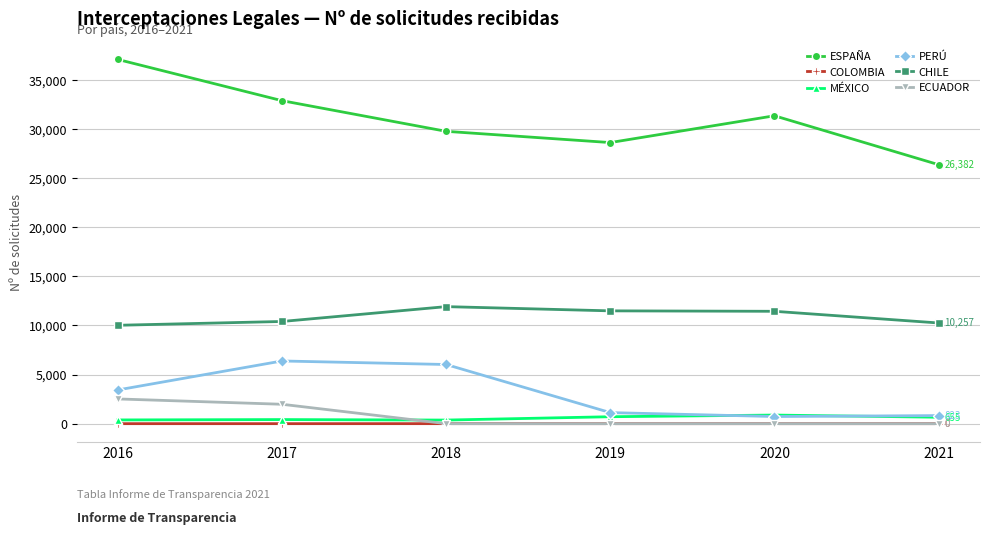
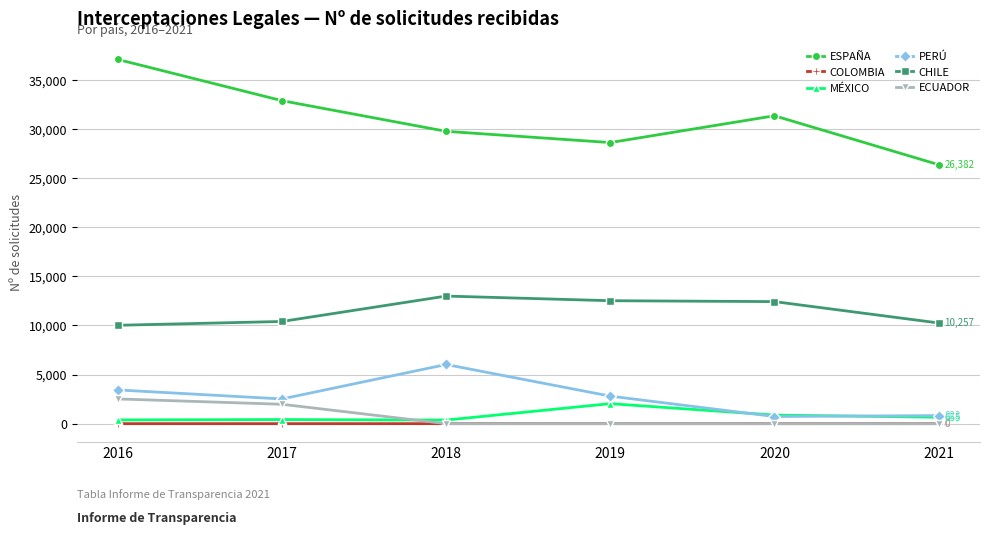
  {
    "ESPAÑA": {
      "2021": "26,382"
    },
    "COLOMBIA": {
      "2016": "0",
      "2017": "0"
    },
    "MÉXICO": {
      "2016": "0",
      "2017": "0",
      "2018": "0",
-     "2019": "1,000"
+     "2019": "2,000"
    },
    "PERÚ": {
      "2016": "3,000",
-     "2017": "6,000",
+     "2017": "3,000",
      "2018": "6,000",
-     "2019": "1,000"
+     "2019": "3,000"
    },
    "CHILE": {
      "2016": "10,000",
      "2017": "10,000",
-     "2018": "12,000",
-     "2019": "11,000",
-     "2020": "11,000"
+     "2018": "13,000",
+     "2019": "13,000",
+     "2020": "12,000"
    },
    "ECUADOR": {
      "2016": "3,000",
      "2017": "2,000"
    }
  }
